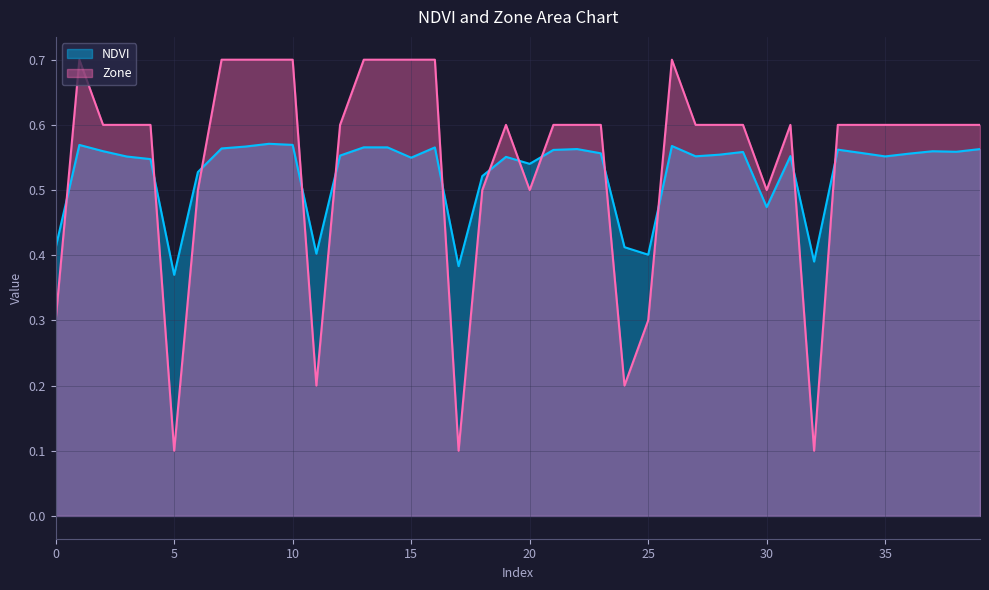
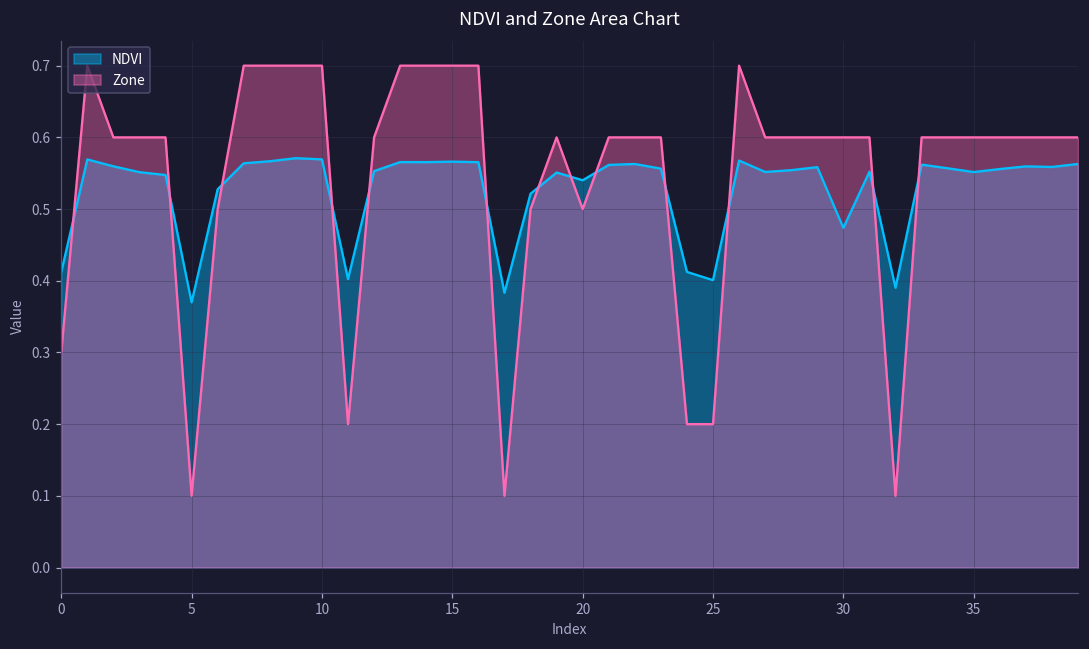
  {
    "NDVI": {
      "0": 0.41,
      "5": 0.37,
      "10": 0.57,
-     "15": 0.55,
+     "15": 0.57,
      "20": 0.54,
      "25": 0.40,
      "30": 0.47,
      "35": 0.55
    },
    "Zone": {
      "0": 0.30,
      "5": 0.10,
      "10": 0.70,
      "15": 0.70,
      "20": 0.50,
-     "25": 0.30,
-     "30": 0.50,
+     "25": 0.20,
+     "30": 0.60,
      "35": 0.60
    }
  }
